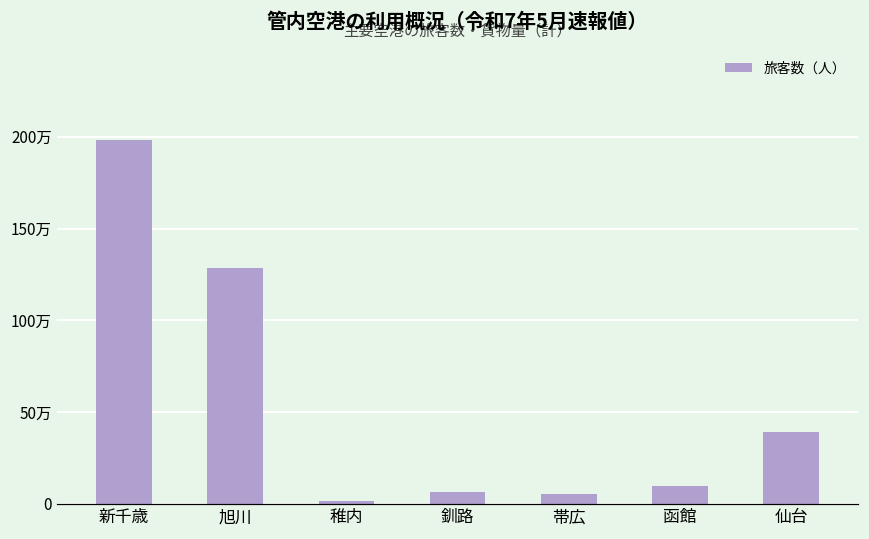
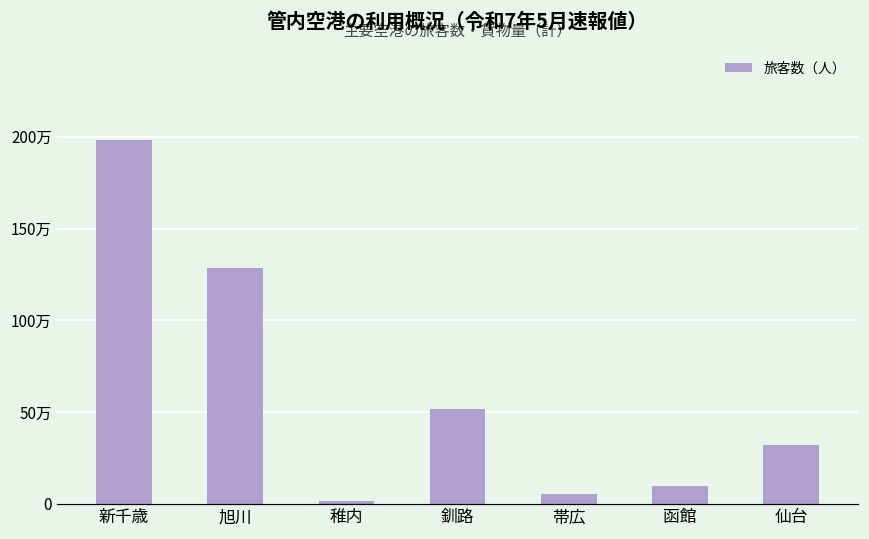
  {
    "新千歳": "198万",
    "旭川": "129万",
    "稚内": "2万",
-   "釧路": "6万",
+   "釧路": "52万",
    "帯広": "6万",
    "函館": "10万",
-   "仙台": "39万"
+   "仙台": "32万"
  }
